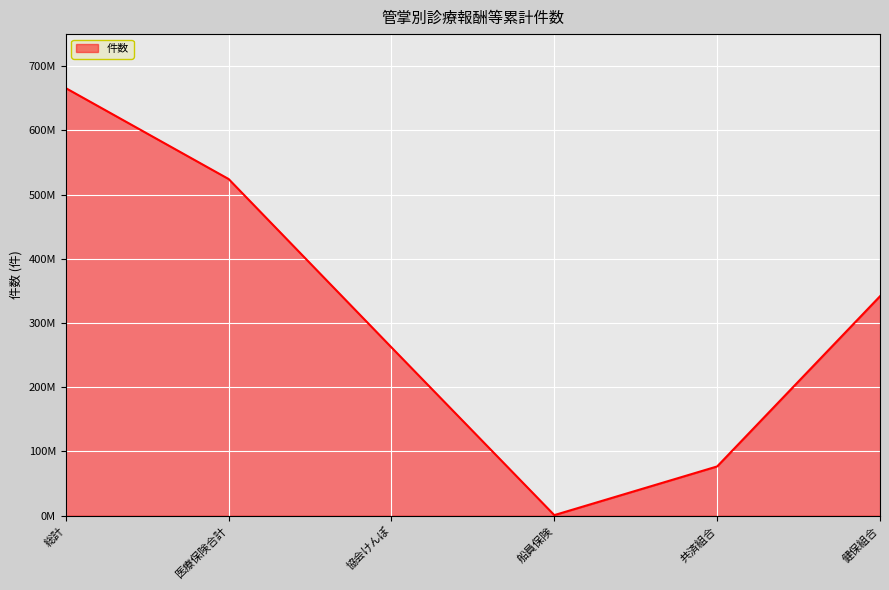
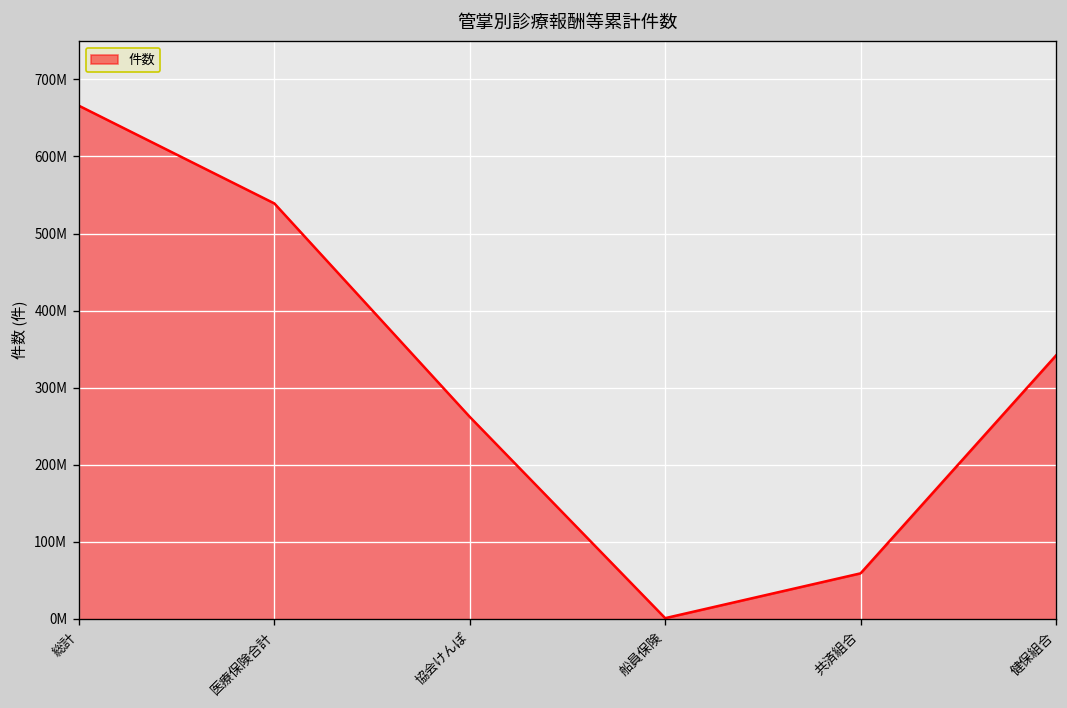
  {
    "総計": 670000000,
-   "医療保険合計": 520000000,
+   "医療保険合計": 540000000,
    "協会けんぽ": 260000000,
    "船員保険": 0,
-   "共済組合": 80000000,
+   "共済組合": 60000000,
    "健保組合": 340000000
  }
